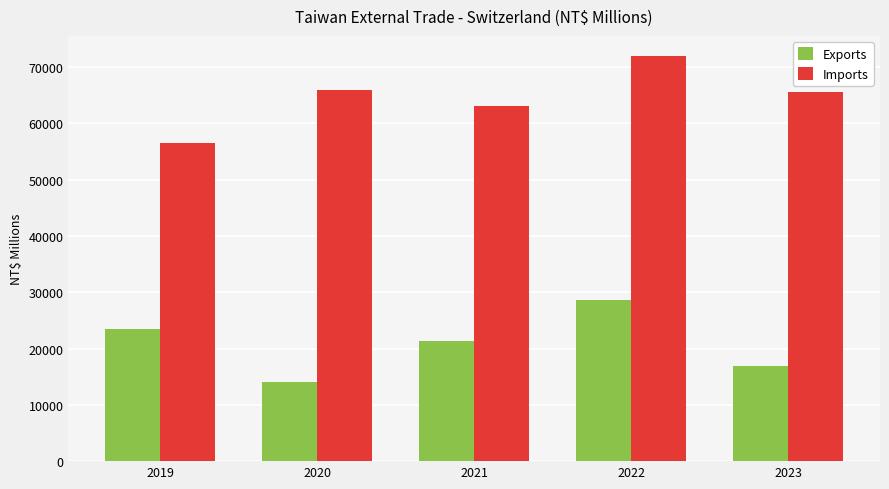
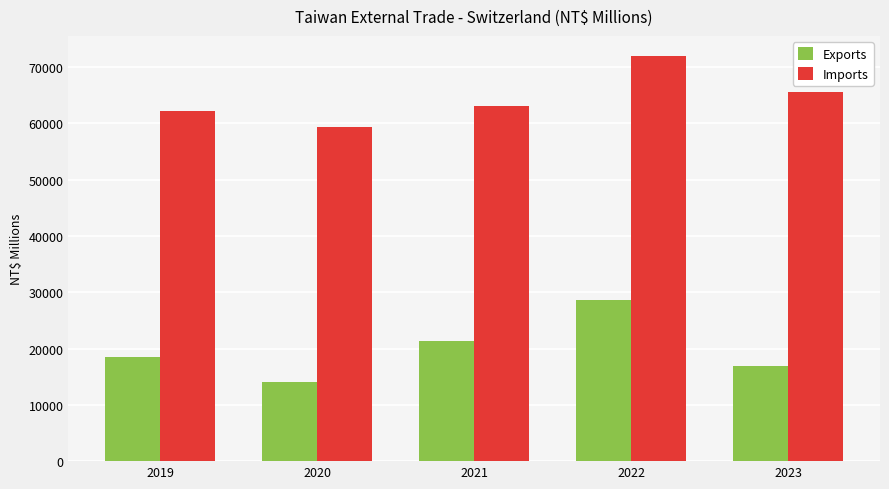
  {
    "Exports": {
-     "2019": 23000,
+     "2019": 19000,
      "2020": 14000,
      "2021": 21000,
      "2022": 29000,
      "2023": 17000
    },
    "Imports": {
-     "2019": 57000,
-     "2020": 66000,
+     "2019": 62000,
+     "2020": 59000,
      "2021": 63000,
      "2022": 72000,
      "2023": 66000
    }
  }
